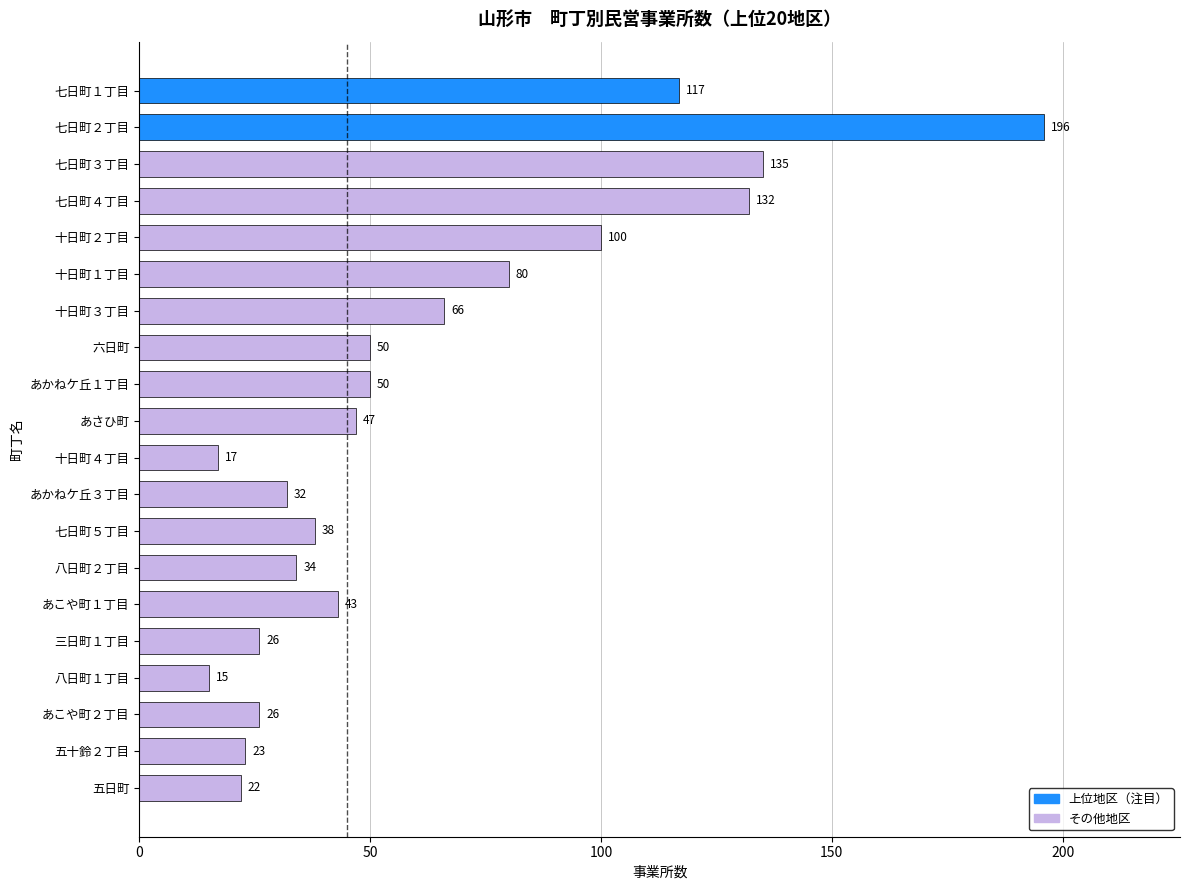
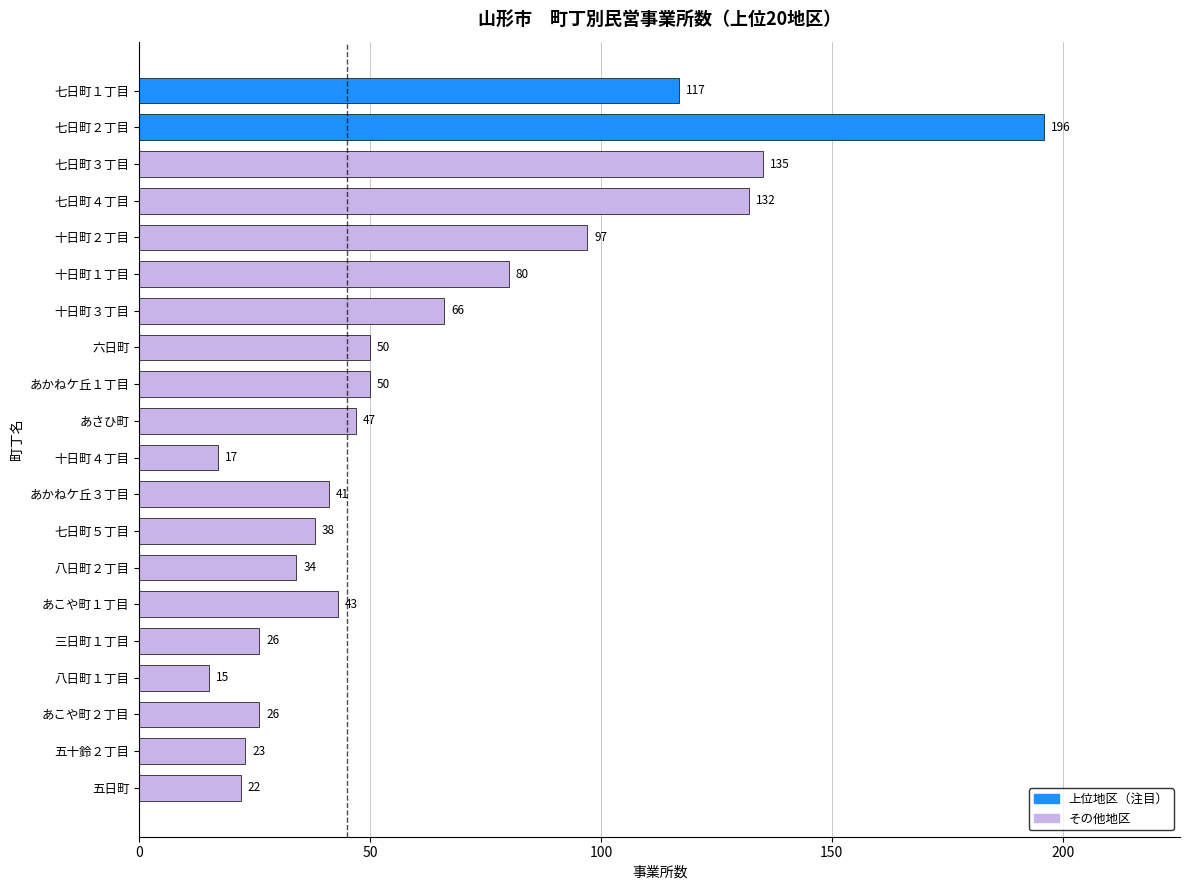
  {
    "七日町１丁目": 117,
    "七日町２丁目": 196,
    "七日町３丁目": 135,
    "七日町４丁目": 132,
-   "十日町２丁目": 100,
+   "十日町２丁目": 97,
    "十日町１丁目": 80,
    "十日町３丁目": 66,
    "六日町": 50,
    "あかねケ丘１丁目": 50,
    "あさひ町": 47,
    "十日町４丁目": 17,
-   "あかねケ丘３丁目": 32,
+   "あかねケ丘３丁目": 41,
    "七日町５丁目": 38,
    "八日町２丁目": 34,
    "あこや町１丁目": 43,
    "三日町１丁目": 26,
    "八日町１丁目": 15,
    "あこや町２丁目": 26,
    "五十鈴２丁目": 23,
    "五日町": 22
  }
